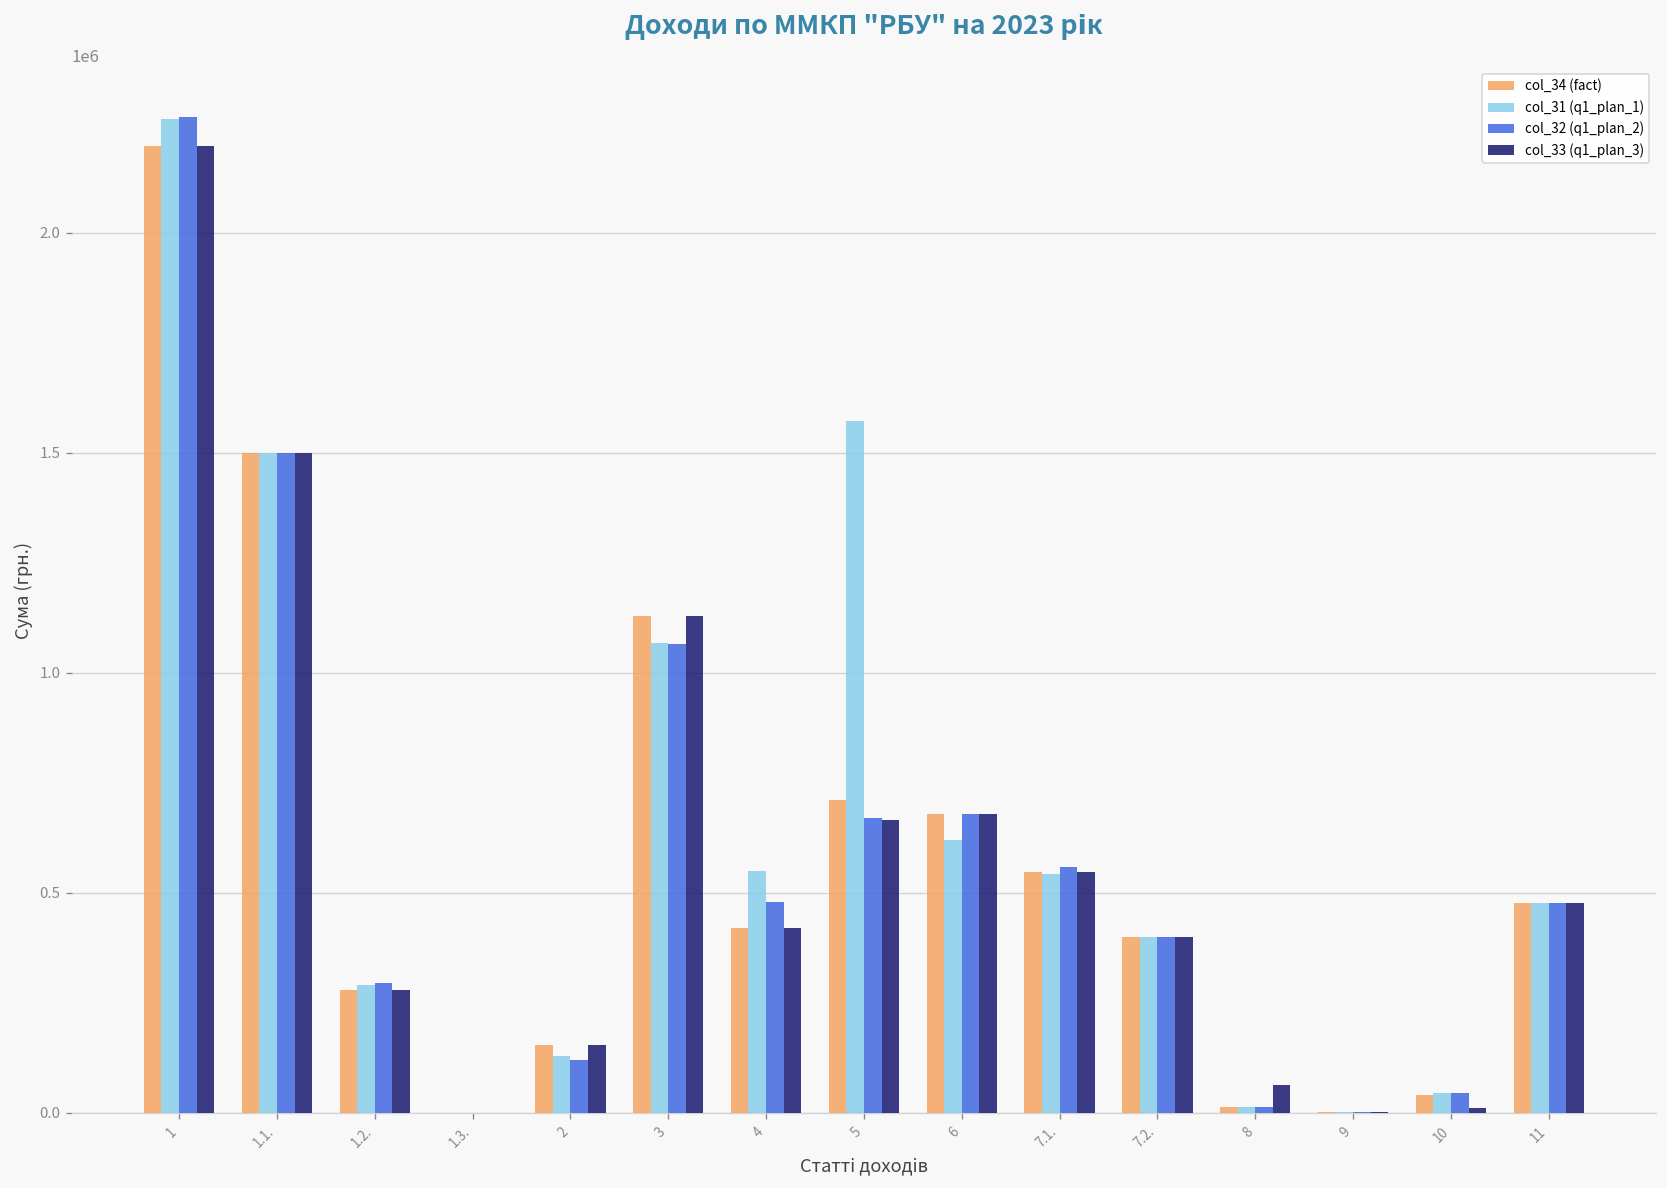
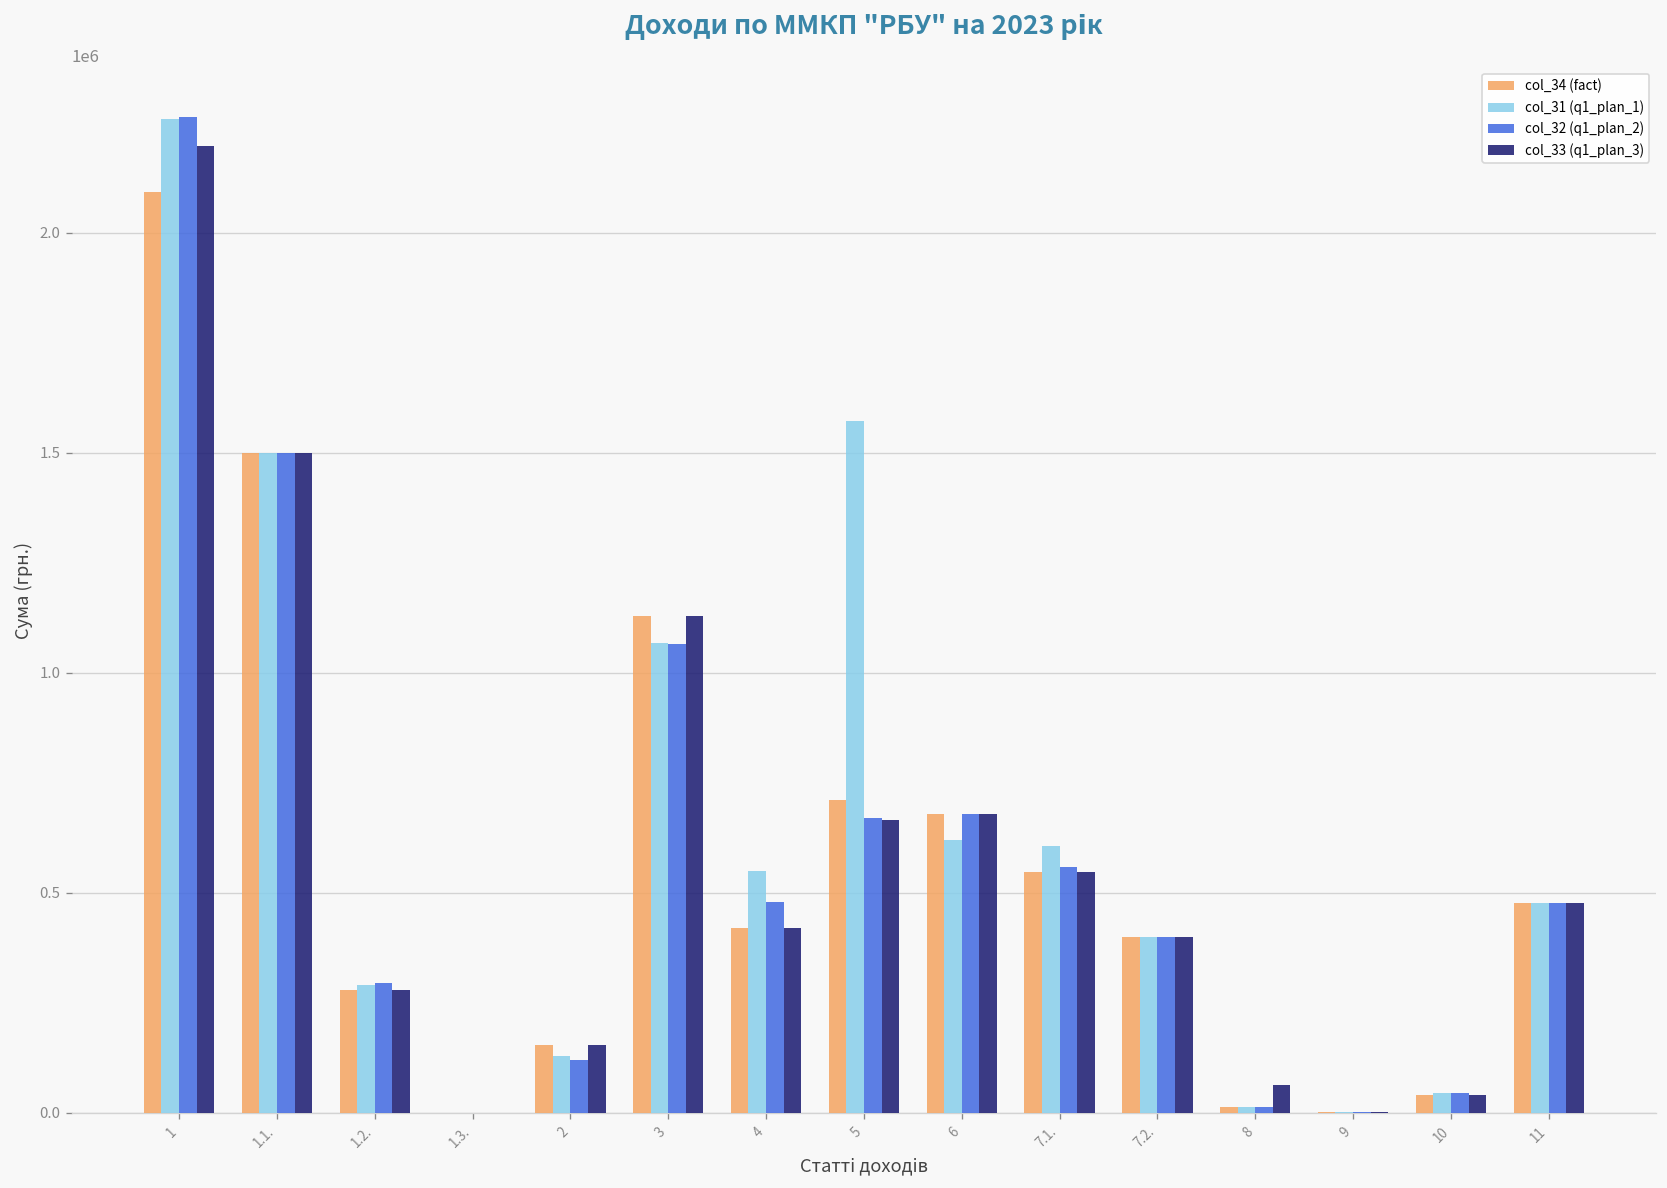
  {
    "col_34 (fact)": {
-     "1": 2200000,
+     "1": 2090000,
      "1.1.": 1500000,
      "1.2.": 280000,
      "1.3.": 0,
      "2": 160000,
      "3": 1130000,
      "4": 420000,
      "5": 710000,
      "6": 680000,
      "7.1.": 550000,
      "7.2.": 400000,
      "8": 10000,
      "10": 40000,
      "11": 480000
    },
    "col_31 (q1_plan_1)": {
      "1": 2260000,
      "1.1.": 1500000,
      "1.2.": 290000,
      "1.3.": 0,
      "2": 130000,
      "3": 1070000,
      "4": 550000,
      "5": 1570000,
      "6": 620000,
-     "7.1.": 540000,
+     "7.1.": 610000,
      "7.2.": 400000,
      "8": 10000,
      "10": 50000,
      "11": 480000
    },
    "col_32 (q1_plan_2)": {
      "1": 2260000,
      "1.1.": 1500000,
      "1.2.": 300000,
      "1.3.": 0,
      "2": 120000,
      "3": 1070000,
      "4": 480000,
      "5": 670000,
      "6": 680000,
      "7.1.": 560000,
      "7.2.": 400000,
      "8": 10000,
      "10": 50000,
      "11": 480000
    },
    "col_33 (q1_plan_3)": {
      "1": 2200000,
      "1.1.": 1500000,
      "1.2.": 280000,
      "1.3.": 0,
      "2": 160000,
      "3": 1130000,
      "4": 420000,
      "5": 670000,
      "6": 680000,
      "7.1.": 550000,
      "7.2.": 400000,
      "8": 60000,
-     "10": 10000,
+     "10": 40000,
      "11": 480000
    }
  }
